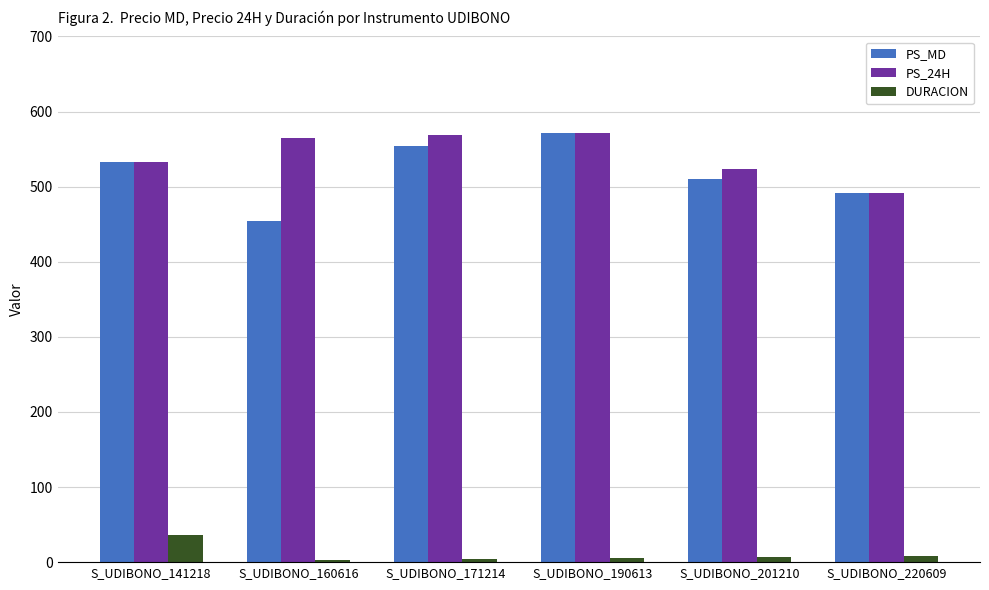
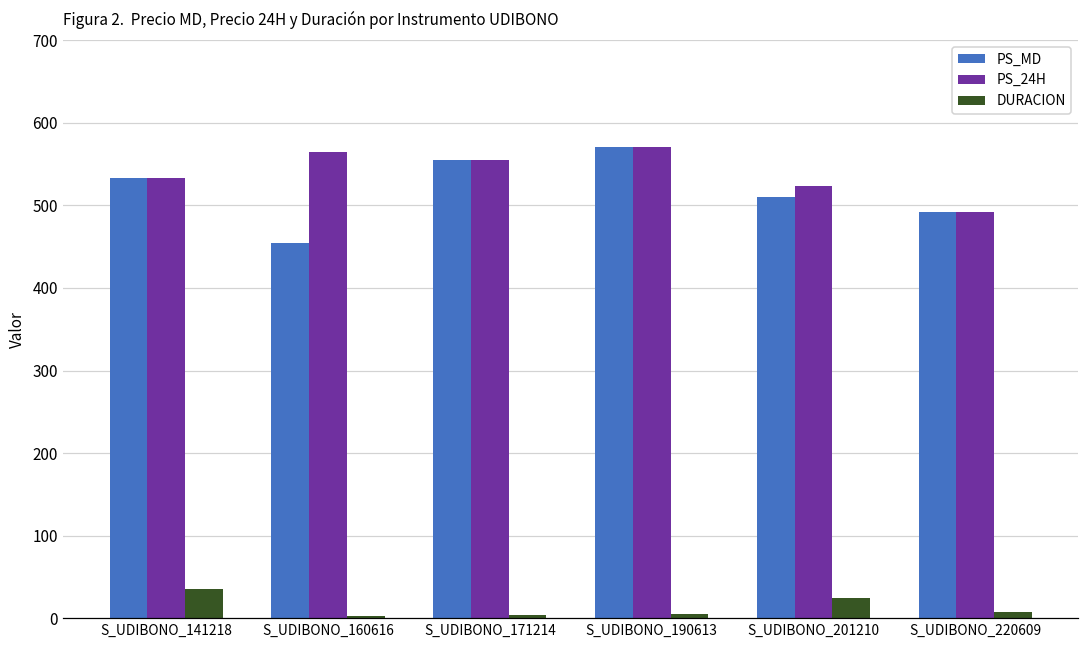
  {
    "PS_MD": {
      "S_UDIBONO_141218": 530,
      "S_UDIBONO_160616": 450,
      "S_UDIBONO_171214": 550,
      "S_UDIBONO_190613": 570,
      "S_UDIBONO_201210": 510,
      "S_UDIBONO_220609": 490
    },
    "PS_24H": {
      "S_UDIBONO_141218": 530,
      "S_UDIBONO_160616": 560,
-     "S_UDIBONO_171214": 570,
+     "S_UDIBONO_171214": 550,
      "S_UDIBONO_190613": 570,
      "S_UDIBONO_201210": 520,
      "S_UDIBONO_220609": 490
    },
    "DURACION": {
      "S_UDIBONO_141218": 40,
      "S_UDIBONO_171214": 0,
      "S_UDIBONO_190613": 0,
-     "S_UDIBONO_201210": 10,
+     "S_UDIBONO_201210": 20,
      "S_UDIBONO_220609": 10
    }
  }
